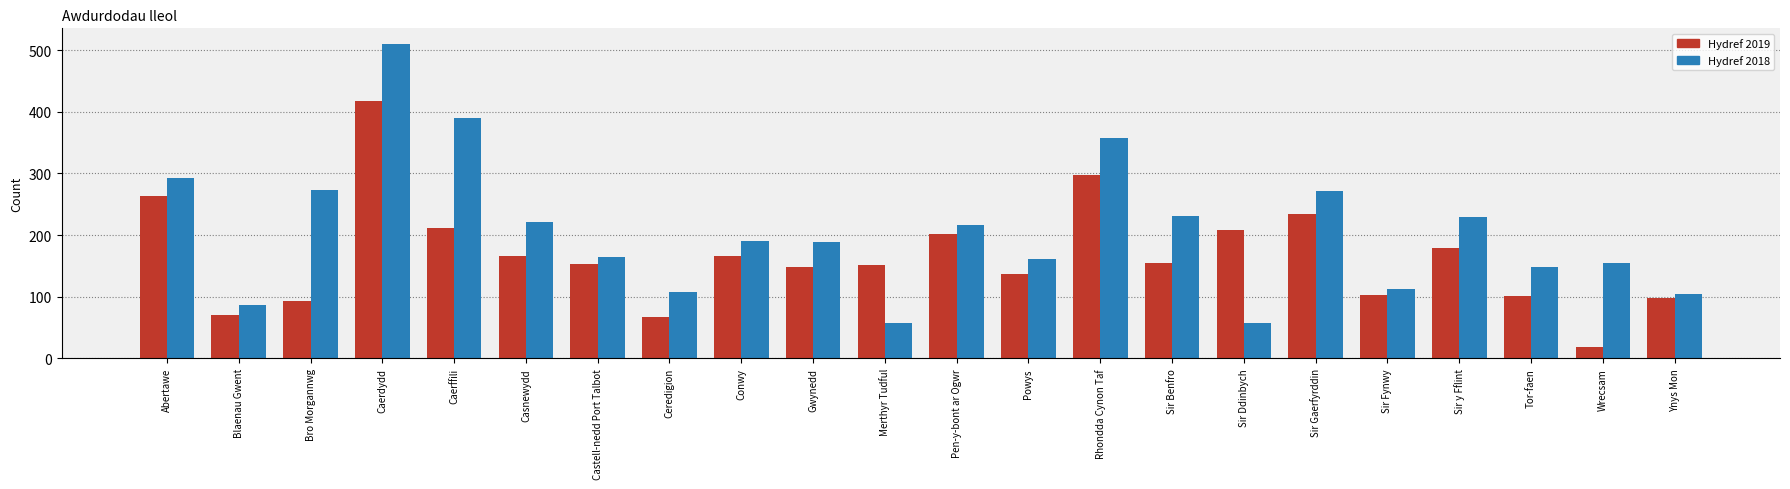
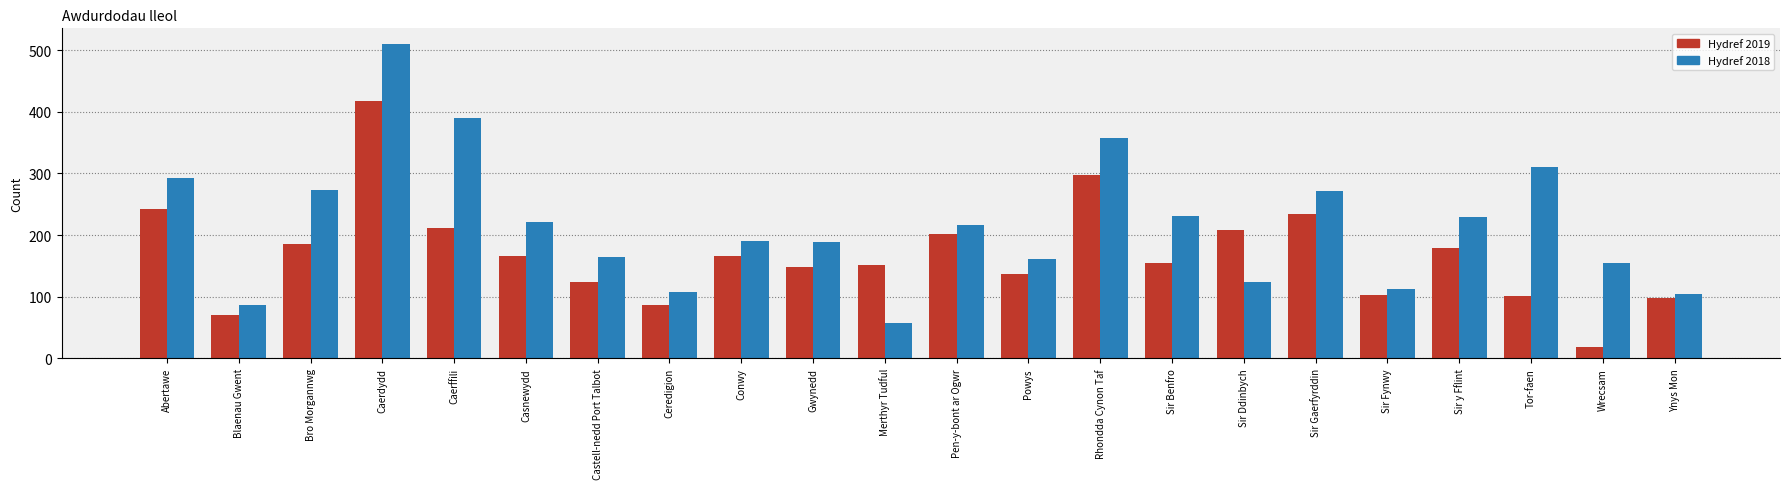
  {
    "Hydref 2019": {
-     "Abertawe": 260,
+     "Abertawe": 240,
      "Blaenau Gwent": 70,
-     "Bro Morgannwg": 90,
+     "Bro Morgannwg": 190,
      "Caerdydd": 420,
      "Caerffili": 210,
      "Casnewydd": 170,
-     "Castell-nedd Port Talbot": 150,
-     "Ceredigion": 70,
+     "Castell-nedd Port Talbot": 120,
+     "Ceredigion": 90,
      "Conwy": 170,
      "Gwynedd": 150,
      "Merthyr Tudful": 150,
      "Pen-y-bont ar Ogwr": 200,
      "Powys": 140,
      "Rhondda Cynon Taf": 300,
      "Sir Benfro": 160,
      "Sir Ddinbych": 210,
      "Sir Gaerfyrddin": 240,
      "Sir Fynwy": 100,
      "Sir y Fflint": 180,
      "Tor-faen": 100,
      "Wrecsam": 20,
      "Ynys Mon": 100
    },
    "Hydref 2018": {
      "Abertawe": 290,
      "Blaenau Gwent": 90,
      "Bro Morgannwg": 270,
      "Caerdydd": 510,
      "Caerffili": 390,
      "Casnewydd": 220,
      "Castell-nedd Port Talbot": 170,
      "Ceredigion": 110,
      "Conwy": 190,
      "Gwynedd": 190,
      "Merthyr Tudful": 60,
      "Pen-y-bont ar Ogwr": 220,
      "Powys": 160,
      "Rhondda Cynon Taf": 360,
      "Sir Benfro": 230,
-     "Sir Ddinbych": 60,
+     "Sir Ddinbych": 120,
      "Sir Gaerfyrddin": 270,
      "Sir Fynwy": 110,
      "Sir y Fflint": 230,
-     "Tor-faen": 150,
+     "Tor-faen": 310,
      "Wrecsam": 150,
      "Ynys Mon": 100
    }
  }
